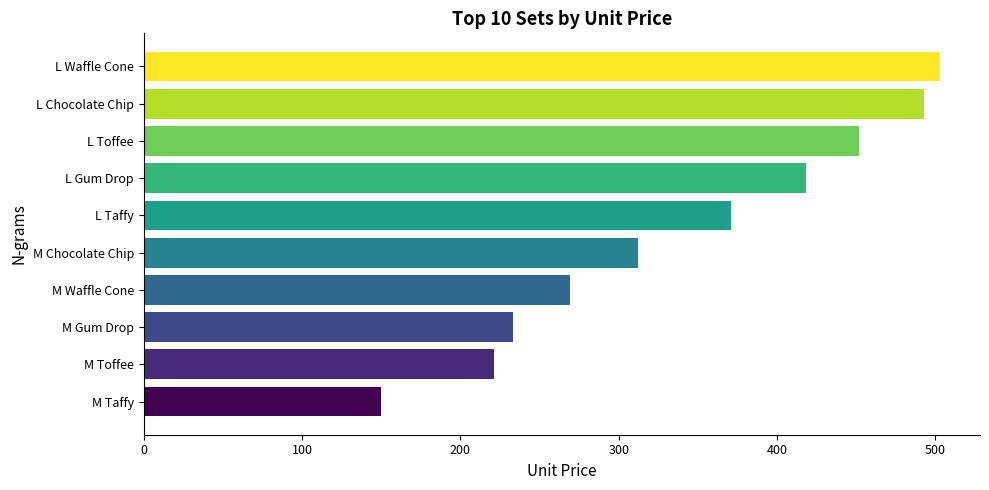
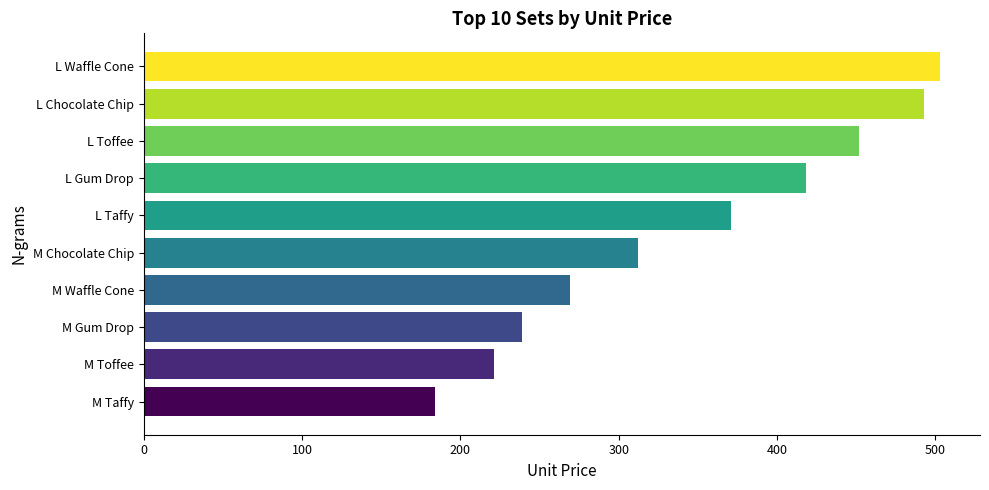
  {
    "L Waffle Cone": 503,
    "L Chocolate Chip": 493,
    "L Toffee": 452,
    "L Gum Drop": 418,
    "L Taffy": 371,
    "M Chocolate Chip": 312,
    "M Waffle Cone": 269,
-   "M Gum Drop": 233,
+   "M Gum Drop": 239,
    "M Toffee": 221,
-   "M Taffy": 150
+   "M Taffy": 184
  }
